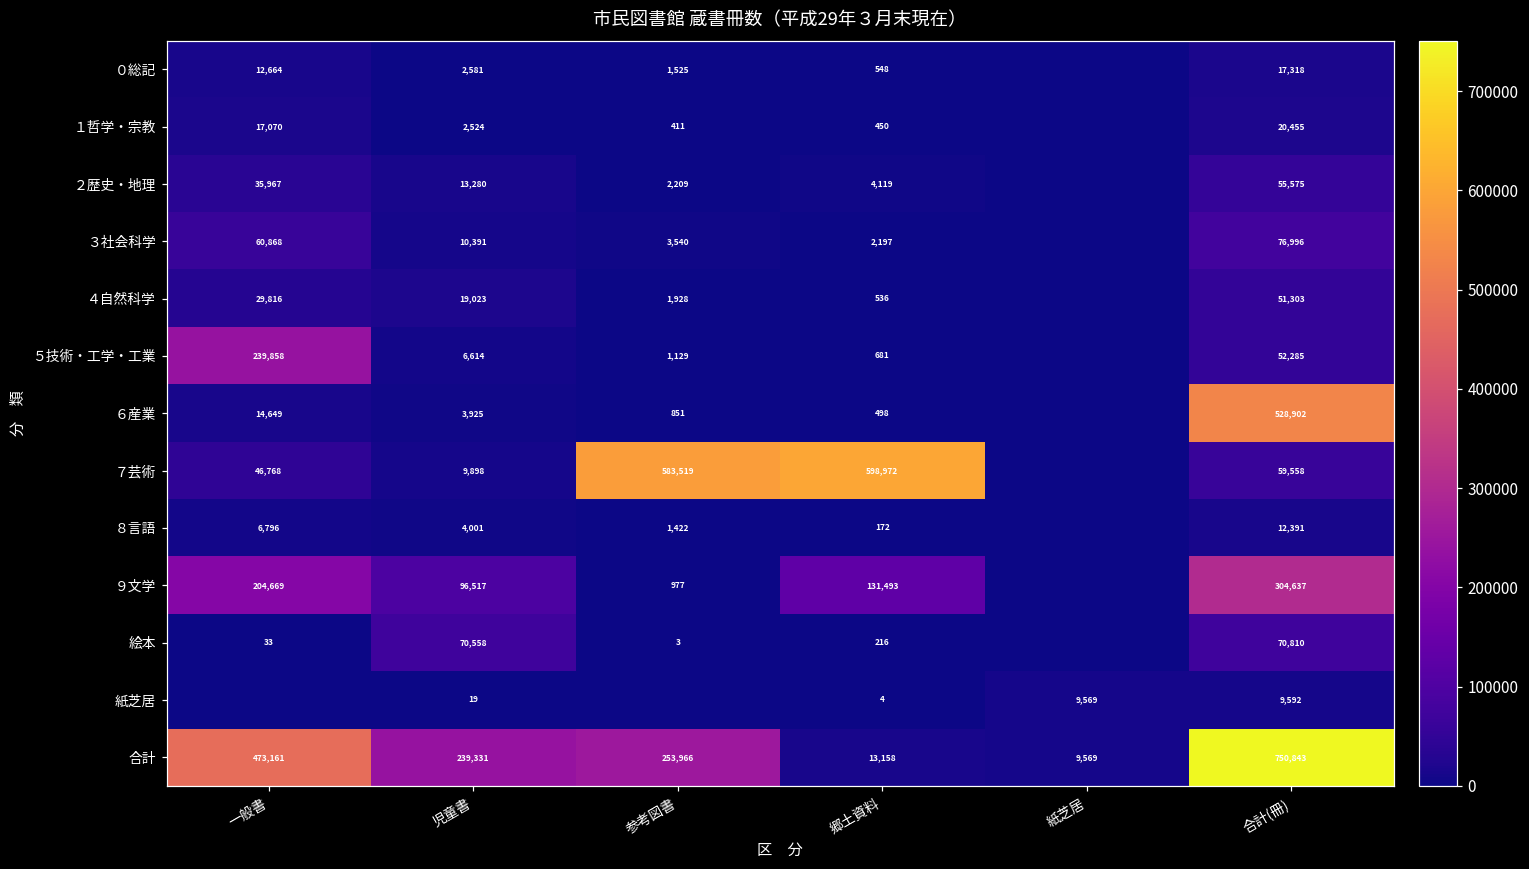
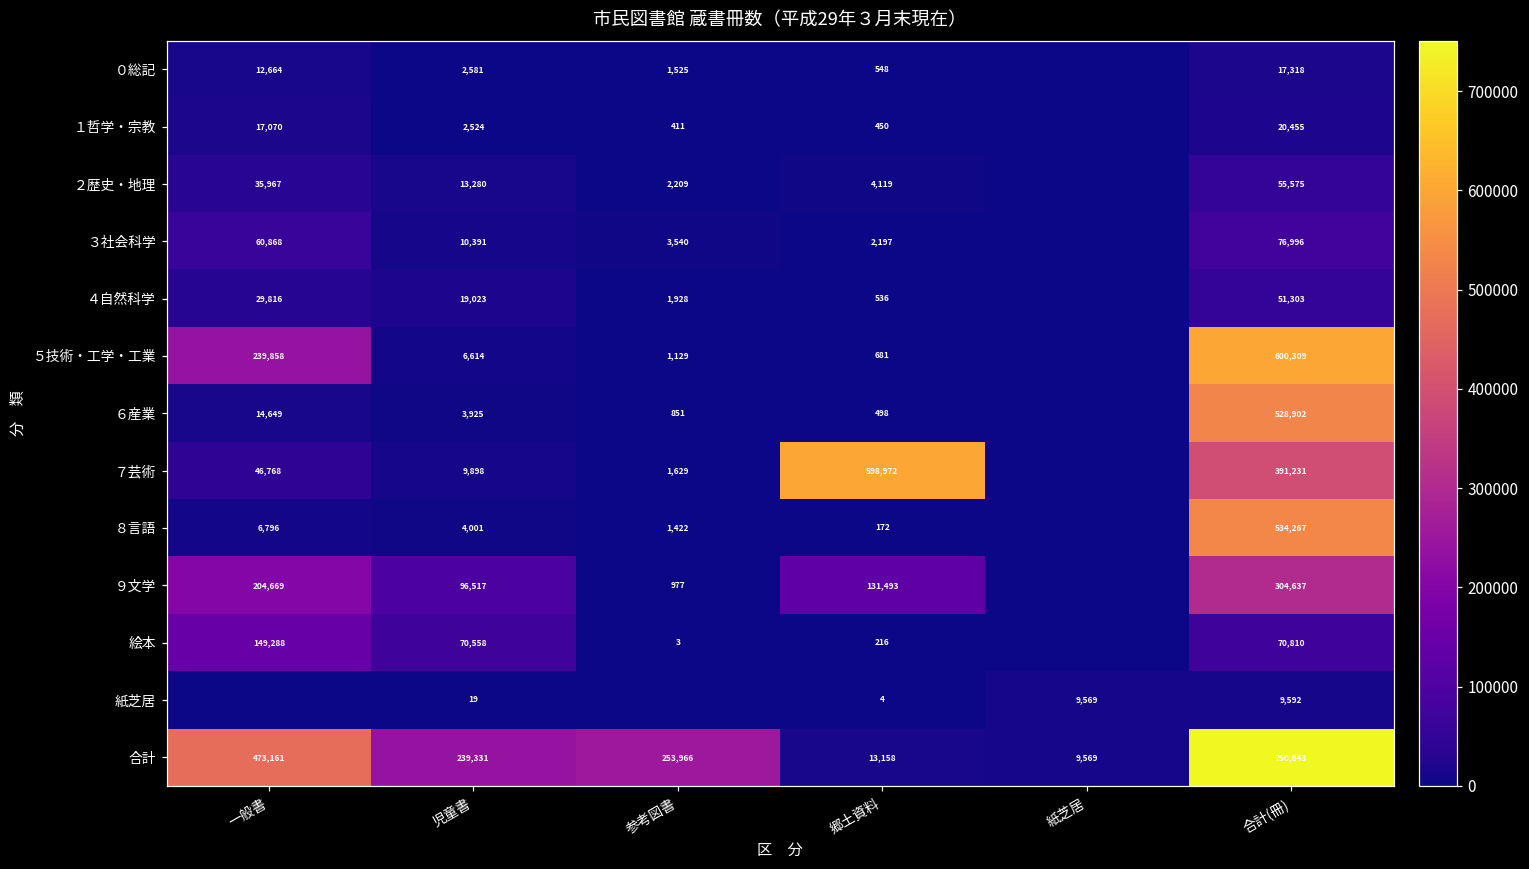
  {
    "０総記": {
      "一般書": "12,664",
      "児童書": "2,581",
      "参考図書": "1,525",
      "郷土資料": "548",
      "合計(冊)": "17,318"
    },
    "１哲学・宗教": {
      "一般書": "17,070",
      "児童書": "2,524",
      "参考図書": "411",
      "郷土資料": "450",
      "合計(冊)": "20,455"
    },
    "２歴史・地理": {
      "一般書": "35,967",
      "児童書": "13,280",
      "参考図書": "2,209",
      "郷土資料": "4,119",
      "合計(冊)": "55,575"
    },
    "３社会科学": {
      "一般書": "60,868",
      "児童書": "10,391",
      "参考図書": "3,540",
      "郷土資料": "2,197",
      "合計(冊)": "76,996"
    },
    "４自然科学": {
      "一般書": "29,816",
      "児童書": "19,023",
      "参考図書": "1,928",
      "郷土資料": "536",
      "合計(冊)": "51,303"
    },
    "５技術・工学・工業": {
      "一般書": "239,858",
      "児童書": "6,614",
      "参考図書": "1,129",
      "郷土資料": "681",
-     "合計(冊)": "52,285"
+     "合計(冊)": "600,309"
    },
    "６産業": {
      "一般書": "14,649",
      "児童書": "3,925",
      "参考図書": "851",
      "郷土資料": "498",
      "合計(冊)": "528,902"
    },
    "７芸術": {
      "一般書": "46,768",
      "児童書": "9,898",
-     "参考図書": "583,519",
+     "参考図書": "1,629",
      "郷土資料": "598,972",
-     "合計(冊)": "59,558"
+     "合計(冊)": "391,231"
    },
    "８言語": {
      "一般書": "6,796",
      "児童書": "4,001",
      "参考図書": "1,422",
      "郷土資料": "172",
-     "合計(冊)": "12,391"
+     "合計(冊)": "534,267"
    },
    "９文学": {
      "一般書": "204,669",
      "児童書": "96,517",
      "参考図書": "977",
      "郷土資料": "131,493",
      "合計(冊)": "304,637"
    },
    "絵本": {
-     "一般書": "33",
+     "一般書": "149,288",
      "児童書": "70,558",
      "参考図書": "3",
      "郷土資料": "216",
      "合計(冊)": "70,810"
    },
    "紙芝居": {
      "児童書": "19",
      "郷土資料": "4",
      "紙芝居": "9,569",
      "合計(冊)": "9,592"
    },
    "合計": {
      "一般書": "473,161",
      "児童書": "239,331",
      "参考図書": "253,966",
      "郷土資料": "13,158",
      "紙芝居": "9,569",
      "合計(冊)": "750,843"
    }
  }
